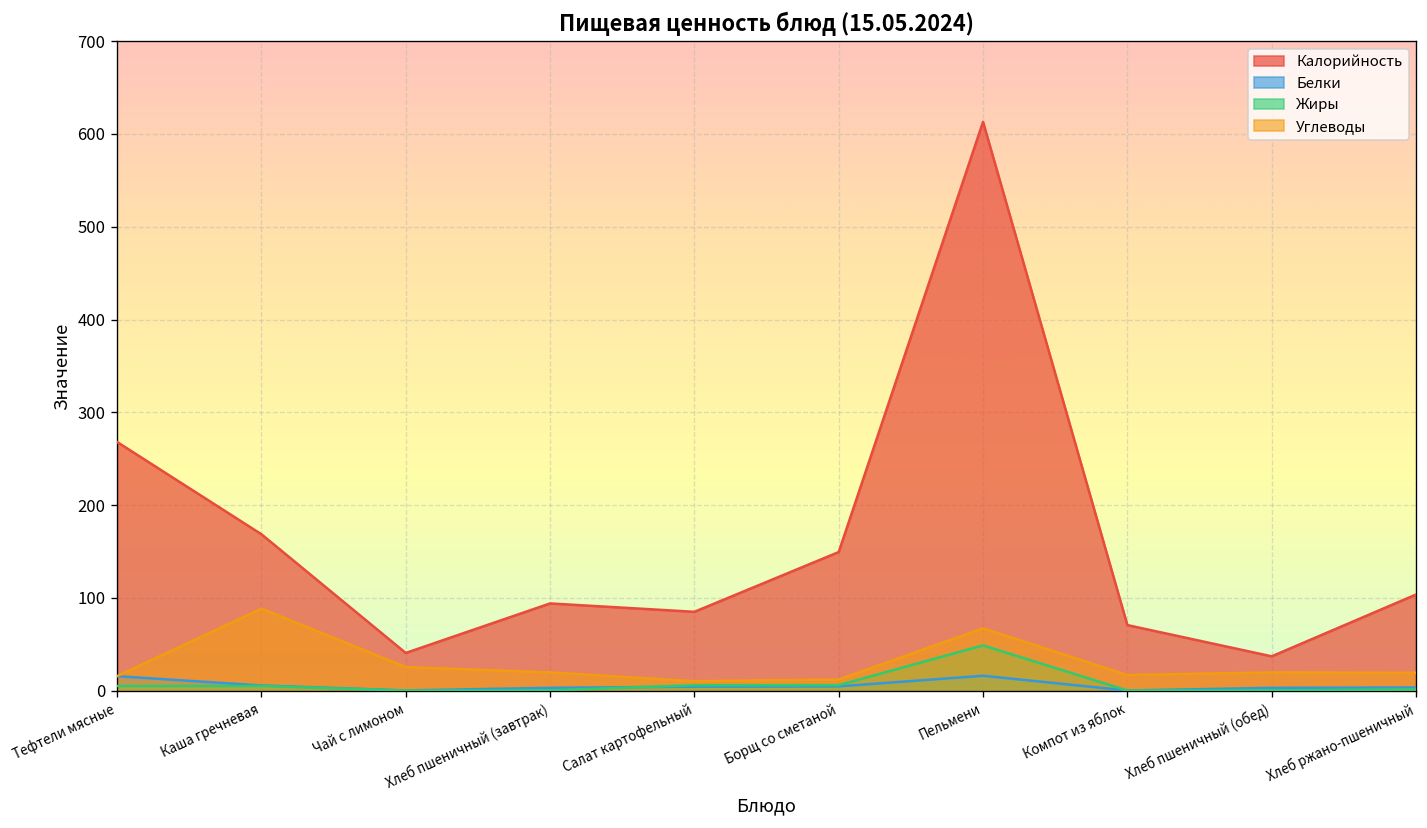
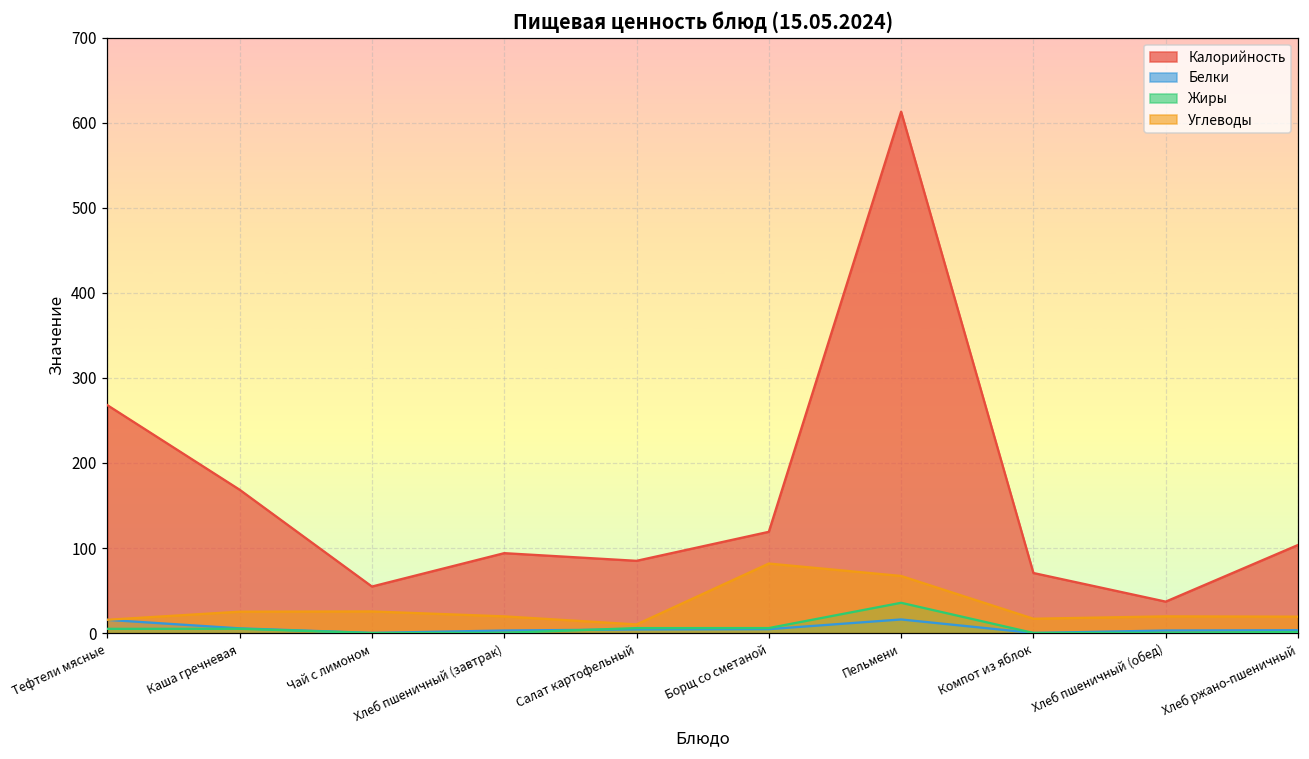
  {
    "Калорийность": {
      "Тефтели мясные": 270,
      "Каша гречневая": 170,
-     "Чай с лимоном": 40,
+     "Чай с лимоном": 50,
      "Хлеб пшеничный (завтрак)": 90,
      "Салат картофельный": 80,
-     "Борщ со сметаной": 150,
+     "Борщ со сметаной": 120,
      "Пельмени": 610,
      "Компот из яблок": 70,
      "Хлеб пшеничный (обед)": 40,
      "Хлеб ржано-пшеничный": 100
    },
    "Белки": {
      "Пельмени": 20
    },
    "Жиры": {
      "Тефтели мясные": 0,
-     "Пельмени": 50
+     "Пельмени": 40
    },
    "Углеводы": {
-     "Каша гречневая": 90,
+     "Каша гречневая": 30,
      "Чай с лимоном": 30,
      "Хлеб пшеничный (завтрак)": 20,
      "Салат картофельный": 10,
-     "Борщ со сметаной": 10,
+     "Борщ со сметаной": 80,
      "Пельмени": 70,
      "Компот из яблок": 20,
      "Хлеб пшеничный (обед)": 20,
      "Хлеб ржано-пшеничный": 20
    }
  }
